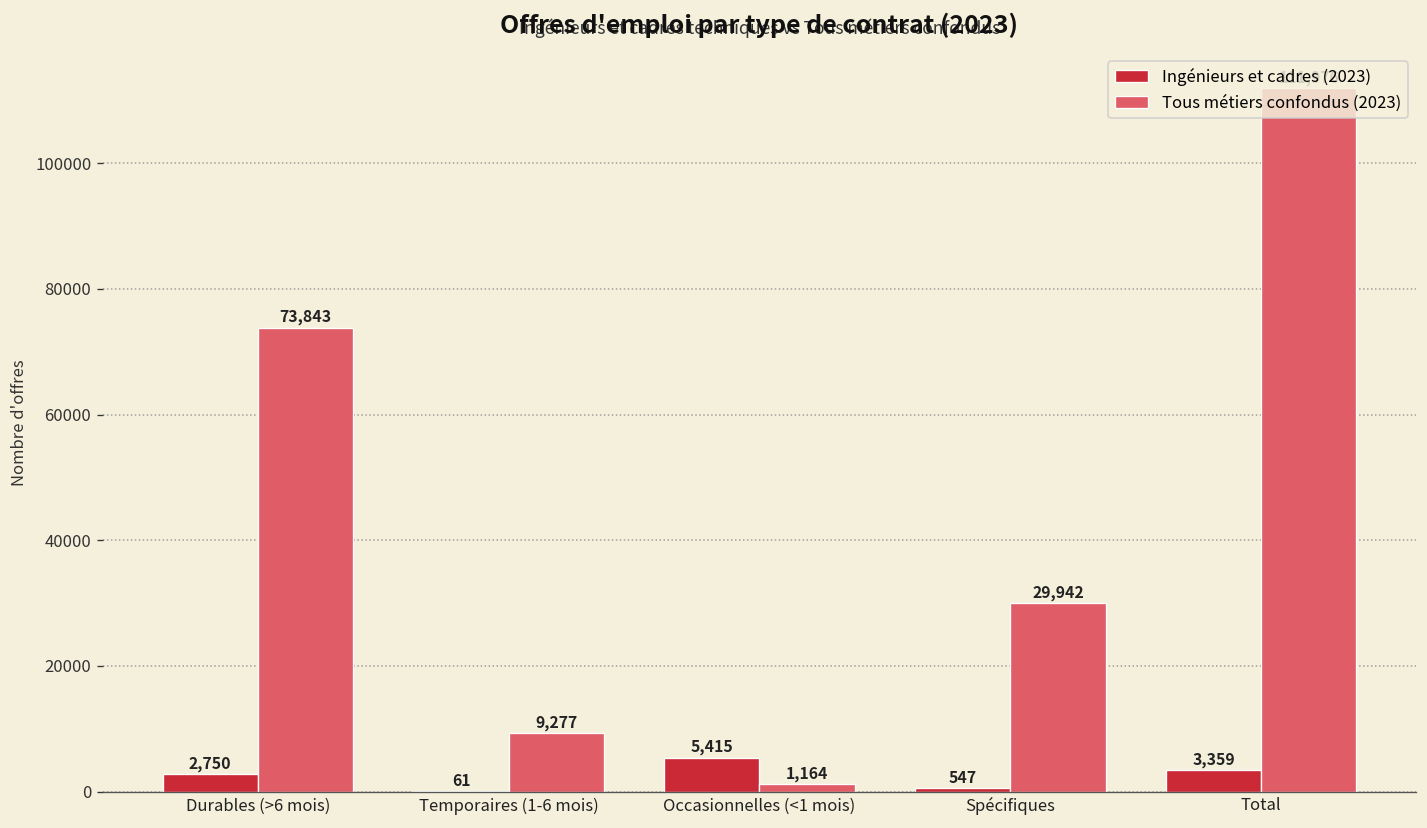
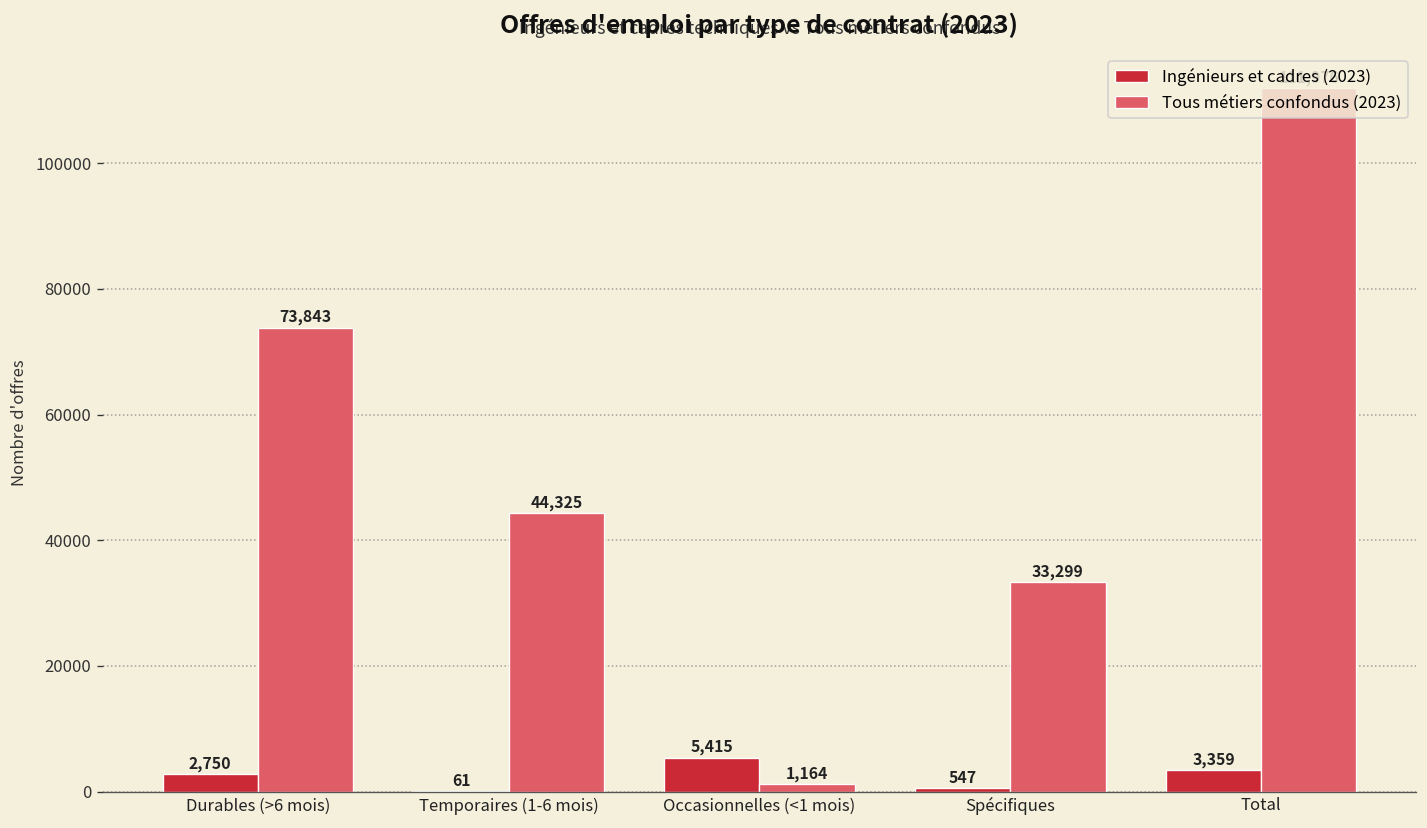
  {
    "Ingénieurs et cadres (2023)": {
      "Durables (>6 mois)": "2,750",
      "Temporaires (1-6 mois)": "61",
      "Occasionnelles (<1 mois)": "5,415",
      "Spécifiques": "547",
      "Total": "3,359"
    },
    "Tous métiers confondus (2023)": {
      "Durables (>6 mois)": "73,843",
-     "Temporaires (1-6 mois)": "9,277",
+     "Temporaires (1-6 mois)": "44,325",
      "Occasionnelles (<1 mois)": "1,164",
-     "Spécifiques": "29,942"
+     "Spécifiques": "33,299"
    }
  }
